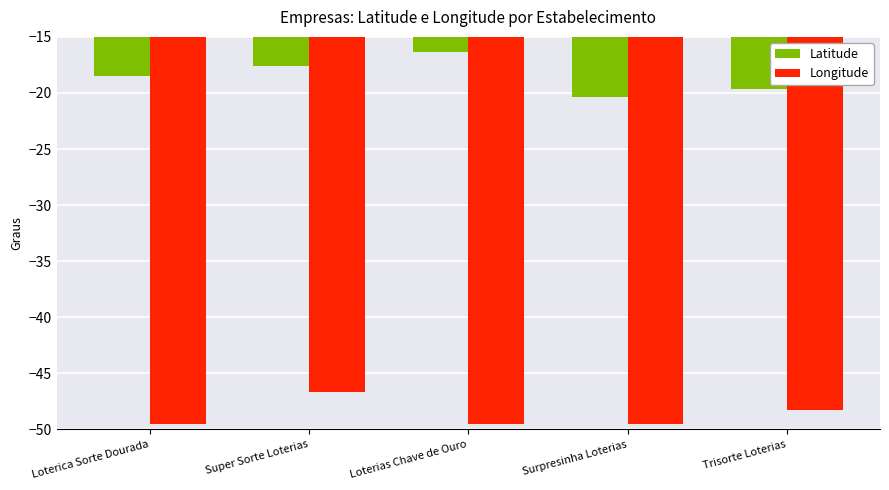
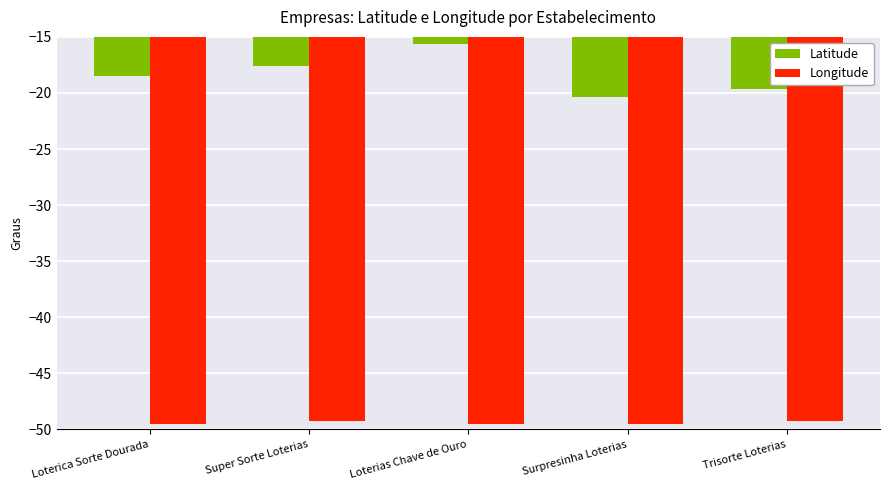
  {
    "Latitude": {
      "Loterica Sorte Dourada": -18.5,
      "Super Sorte Loterias": -17.6,
-     "Loterias Chave de Ouro": -16.4,
+     "Loterias Chave de Ouro": -15.6,
      "Surpresinha Loterias": -20.4,
      "Trisorte Loterias": -19.6
    },
    "Longitude": {
      "Loterica Sorte Dourada": -49.5,
-     "Super Sorte Loterias": -46.7,
+     "Super Sorte Loterias": -49.3,
      "Loterias Chave de Ouro": -49.5,
      "Surpresinha Loterias": -49.5,
-     "Trisorte Loterias": -48.3
+     "Trisorte Loterias": -49.2
    }
  }
